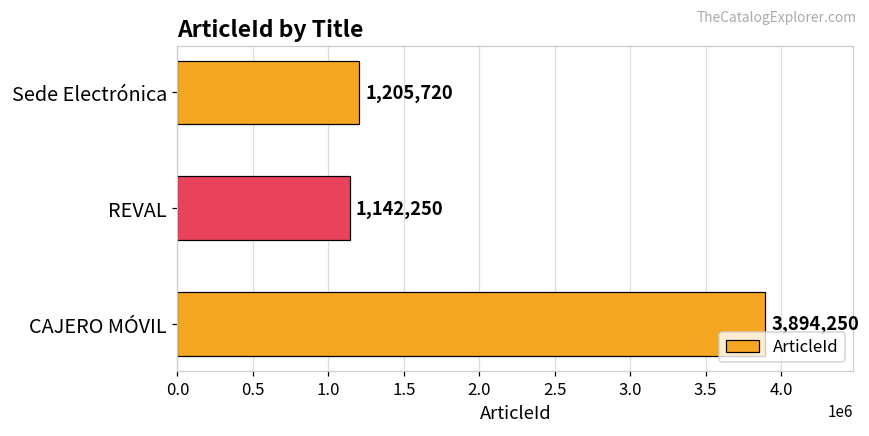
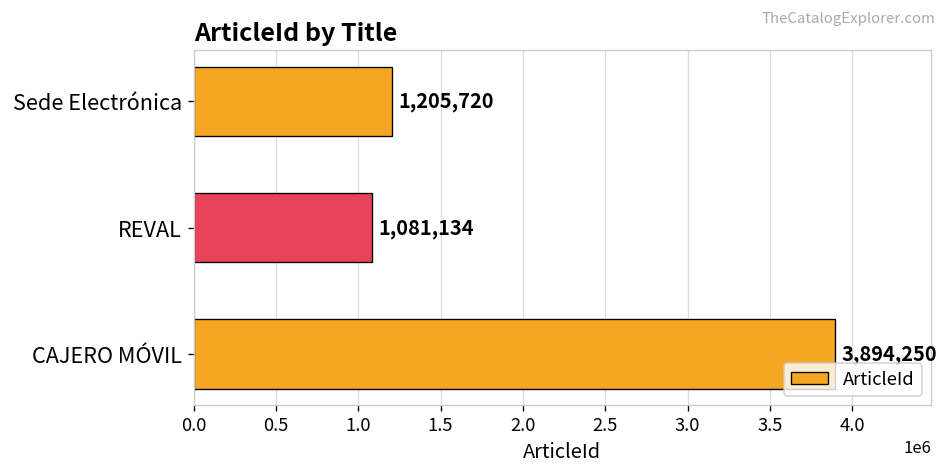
  {
    "Sede Electrónica": "1,205,720",
-   "REVAL": "1,142,250"
+   "REVAL": "1,081,134"
  }
